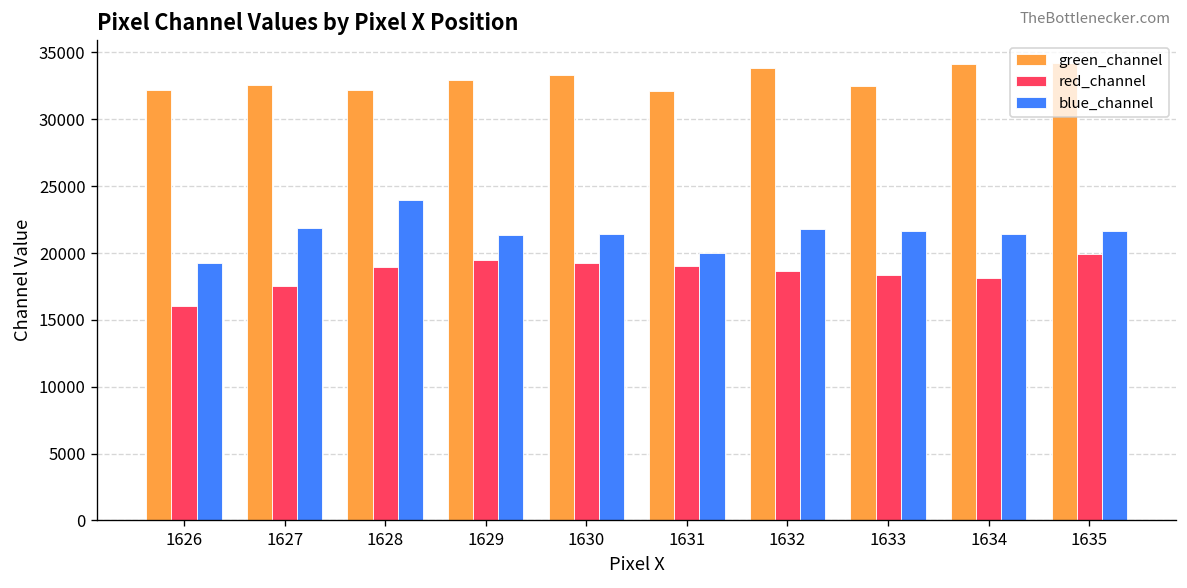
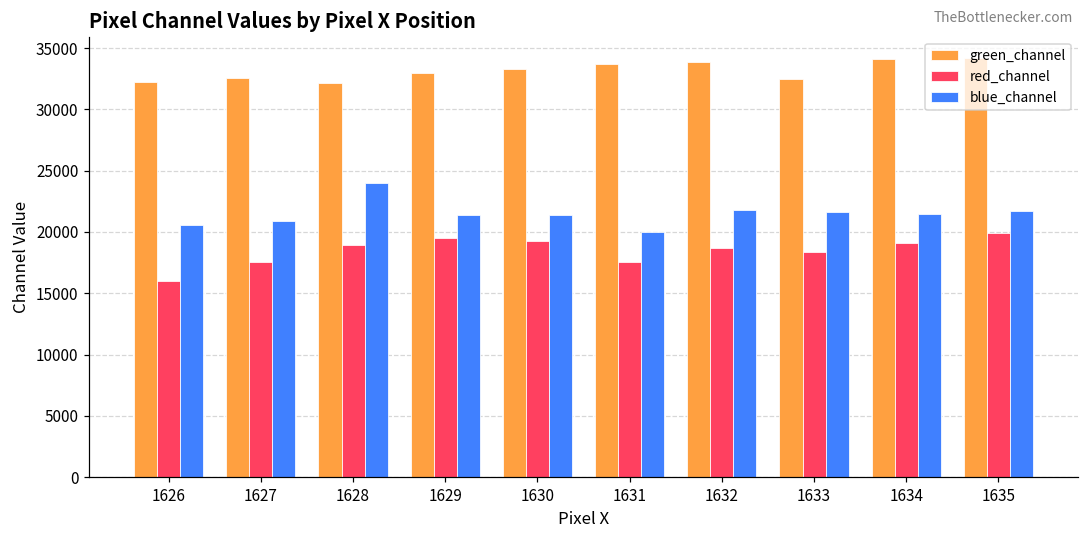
  {
    "green_channel": {
      "1626": 32200,
      "1627": 32600,
      "1628": 32200,
      "1629": 32900,
      "1630": 33300,
-     "1631": 32100,
+     "1631": 33700,
      "1632": 33800,
      "1633": 32500,
      "1634": 34100
    },
    "red_channel": {
      "1626": 16000,
      "1627": 17600,
      "1628": 19000,
      "1629": 19500,
      "1630": 19300,
-     "1631": 19000,
+     "1631": 17500,
      "1632": 18700,
      "1633": 18300,
-     "1634": 18200,
+     "1634": 19100,
      "1635": 19900
    },
    "blue_channel": {
-     "1626": 19200,
-     "1627": 21900,
+     "1626": 20500,
+     "1627": 20900,
      "1628": 24000,
      "1629": 21400,
      "1630": 21400,
      "1631": 20000,
      "1632": 21800,
      "1633": 21600,
      "1634": 21400,
      "1635": 21700
    }
  }
